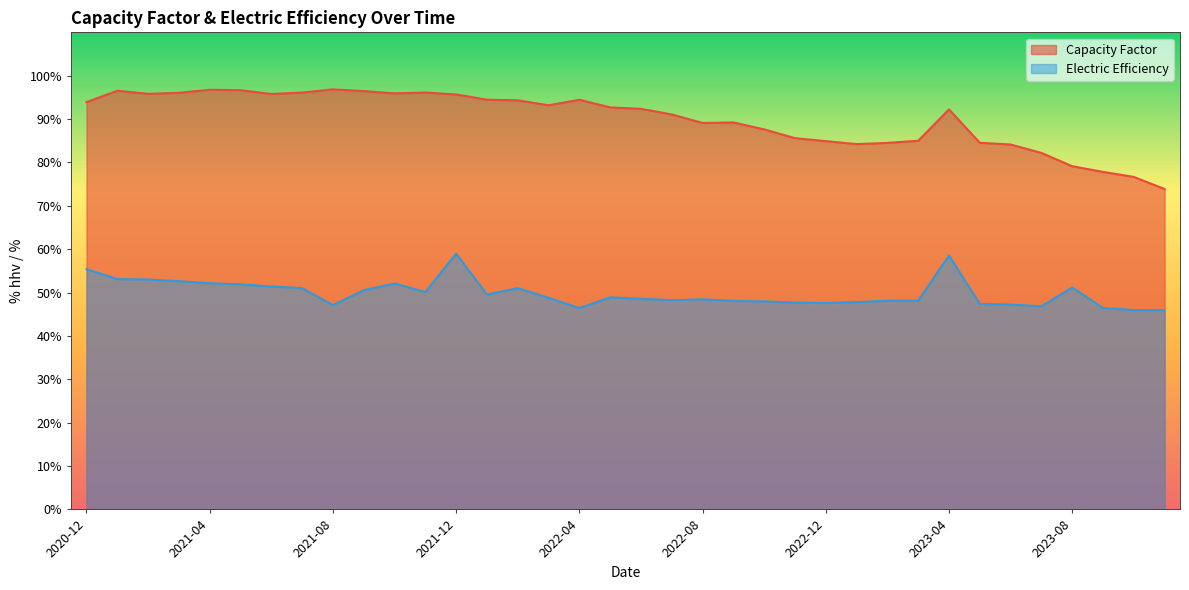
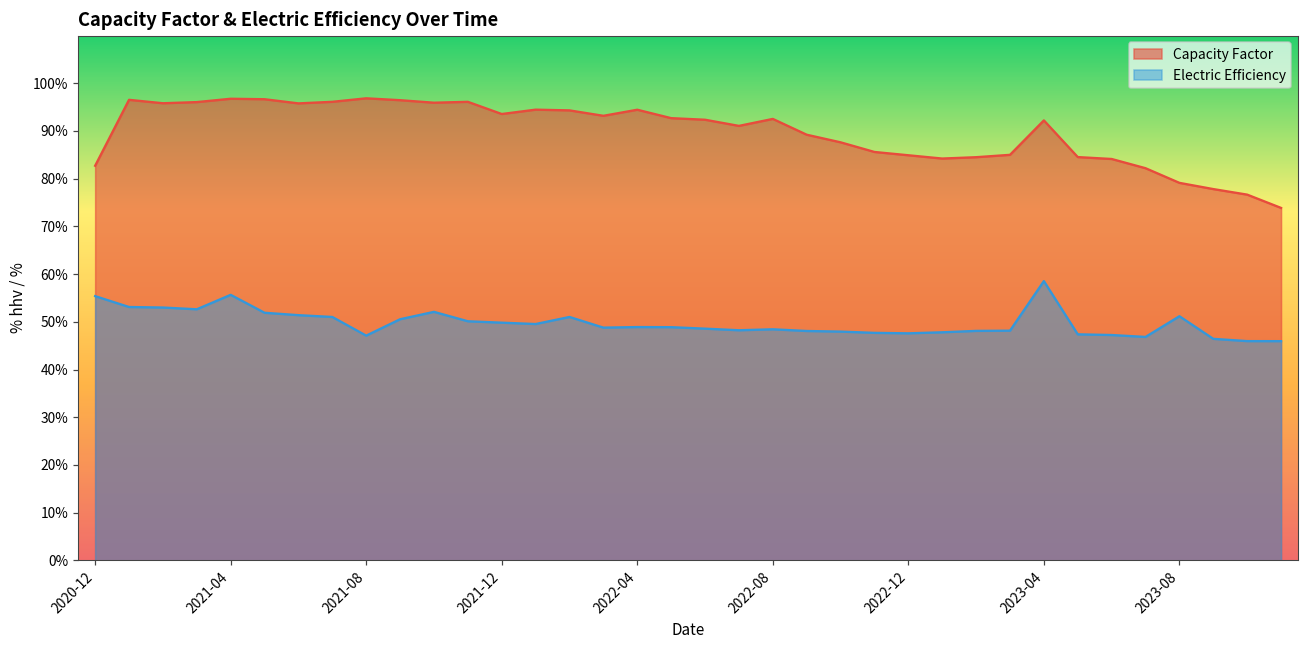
  {
    "Capacity Factor": {
-     "2020-12": "94%",
+     "2020-12": "83%",
      "2021-04": "97%",
      "2021-08": "97%",
-     "2021-12": "96%",
+     "2021-12": "94%",
      "2022-04": "94%",
-     "2022-08": "89%",
+     "2022-08": "93%",
      "2022-12": "85%",
      "2023-04": "92%",
      "2023-08": "79%"
    },
    "Electric Efficiency": {
      "2020-12": "55%",
-     "2021-04": "52%",
+     "2021-04": "56%",
      "2021-08": "47%",
-     "2021-12": "59%",
-     "2022-04": "46%",
+     "2021-12": "50%",
+     "2022-04": "49%",
      "2022-08": "48%",
      "2022-12": "48%",
      "2023-04": "59%",
      "2023-08": "51%"
    }
  }
